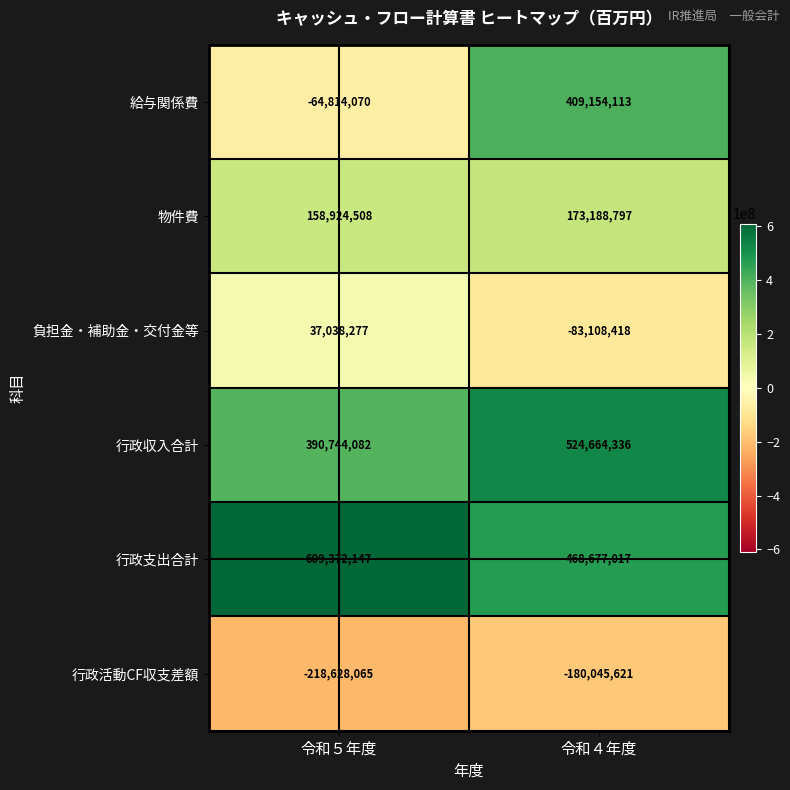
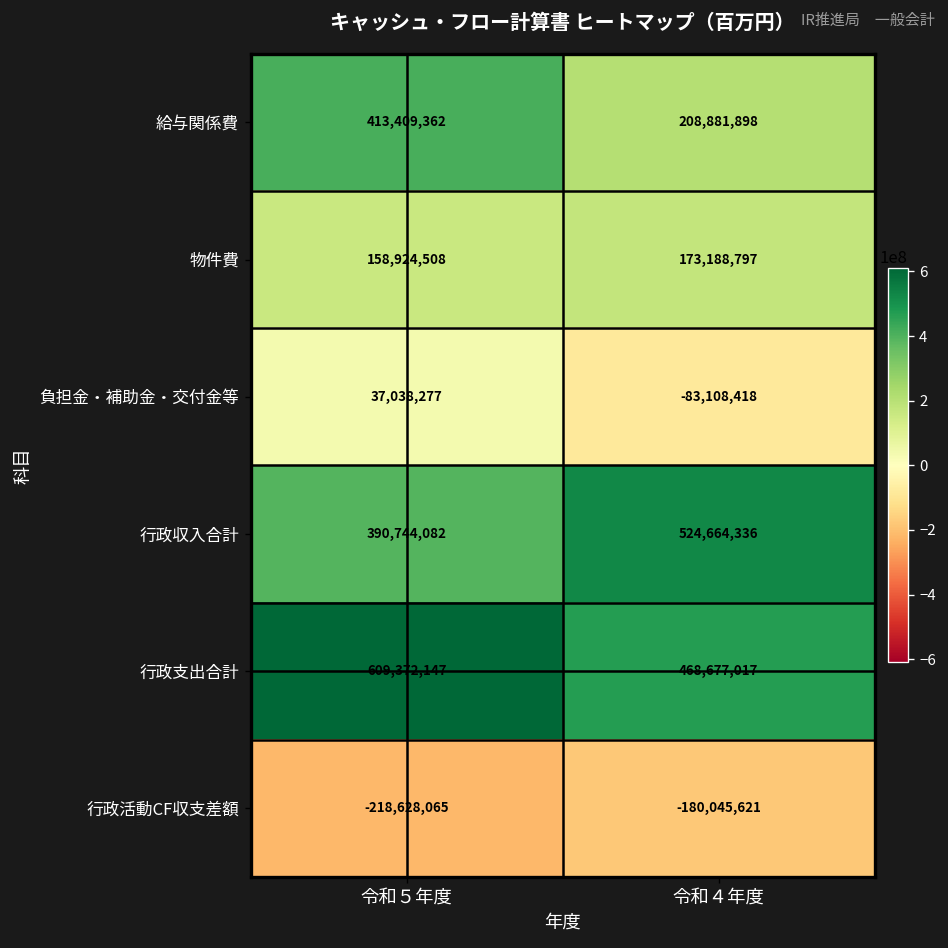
  {
    "給与関係費": {
-     "令和５年度": "-64,814,070",
-     "令和４年度": "409,154,113"
+     "令和５年度": "413,409,362",
+     "令和４年度": "208,881,898"
    },
    "物件費": {
      "令和５年度": "158,924,508",
      "令和４年度": "173,188,797"
    },
    "負担金・補助金・交付金等": {
      "令和５年度": "37,038,277",
      "令和４年度": "-83,108,418"
    },
    "行政収入合計": {
      "令和５年度": "390,744,082",
      "令和４年度": "524,664,336"
    },
    "行政支出合計": {
      "令和５年度": "609,372,147",
      "令和４年度": "468,677,017"
    },
    "行政活動CF収支差額": {
      "令和５年度": "-218,628,065",
      "令和４年度": "-180,045,621"
    }
  }
